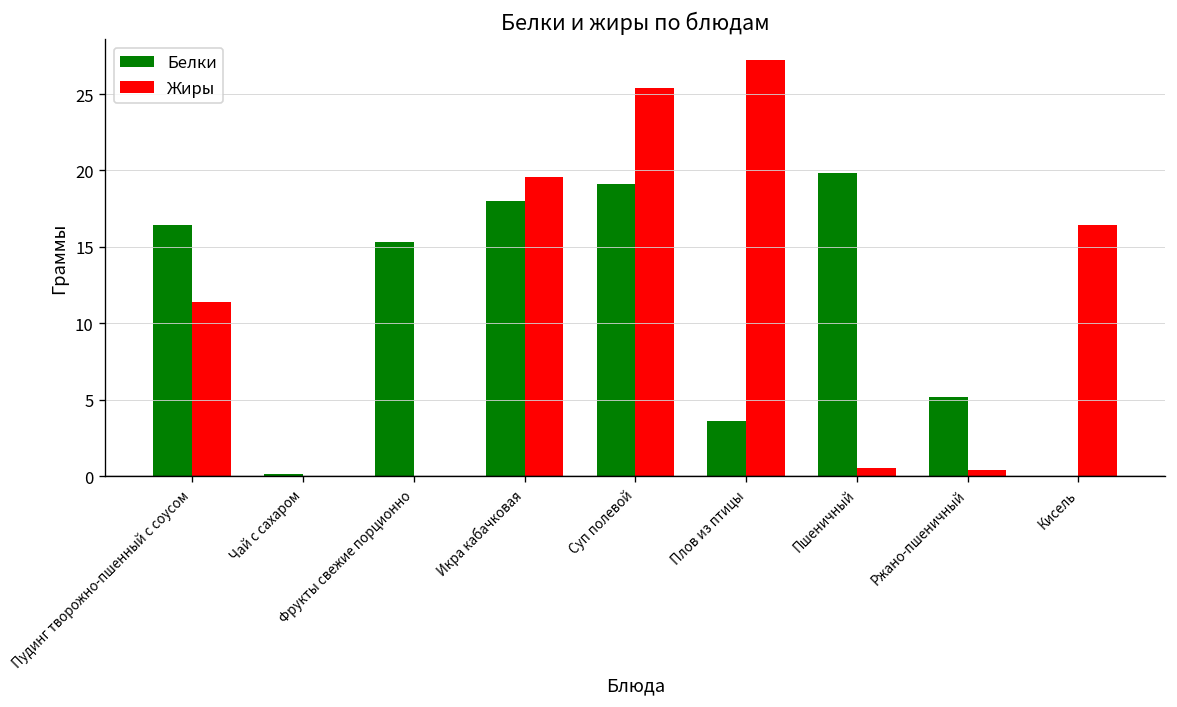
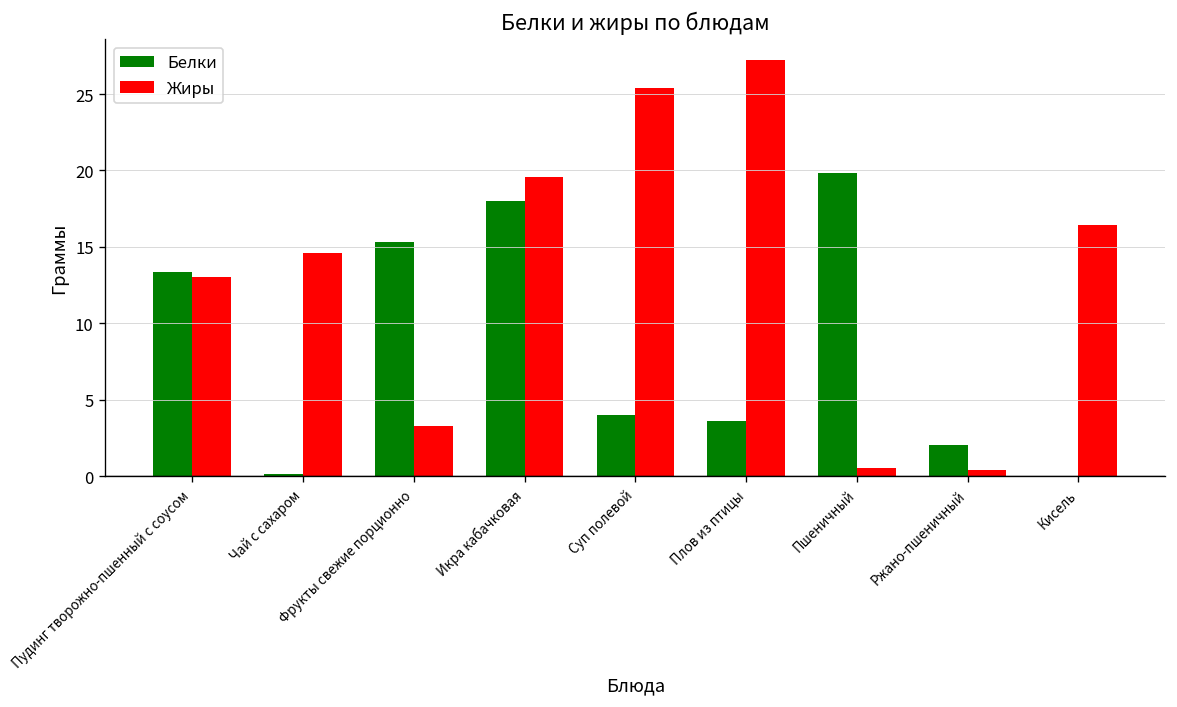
  {
    "Белки": {
-     "Пудинг творожно-пшенный с соусом": 16.5,
+     "Пудинг творожно-пшенный с соусом": 13.4,
      "Фрукты свежие порционно": 15.3,
      "Икра кабачковая": 18.0,
-     "Суп полевой": 19.1,
+     "Суп полевой": 4.0,
      "Плов из птицы": 3.6,
      "Пшеничный": 19.8,
-     "Ржано-пшеничный": 5.2,
+     "Ржано-пшеничный": 2.0,
      "Кисель": 0.0
    },
    "Жиры": {
-     "Пудинг творожно-пшенный с соусом": 11.4,
-     "Чай с сахаром": 0.0,
-     "Фрукты свежие порционно": 0.0,
+     "Пудинг творожно-пшенный с соусом": 13.0,
+     "Чай с сахаром": 14.6,
+     "Фрукты свежие порционно": 3.3,
      "Икра кабачковая": 19.6,
      "Суп полевой": 25.4,
      "Плов из птицы": 27.2,
      "Пшеничный": 0.5,
      "Ржано-пшеничный": 0.4,
      "Кисель": 16.4
    }
  }
